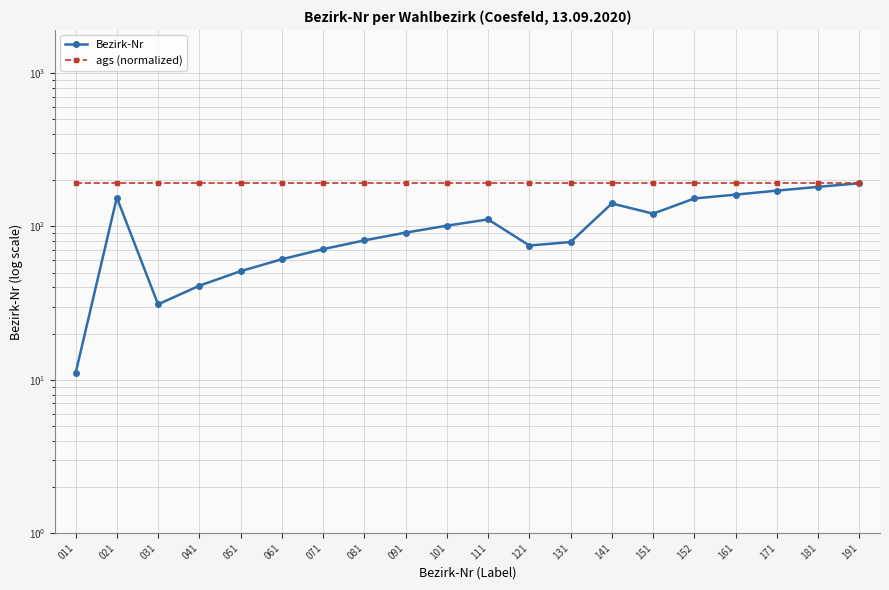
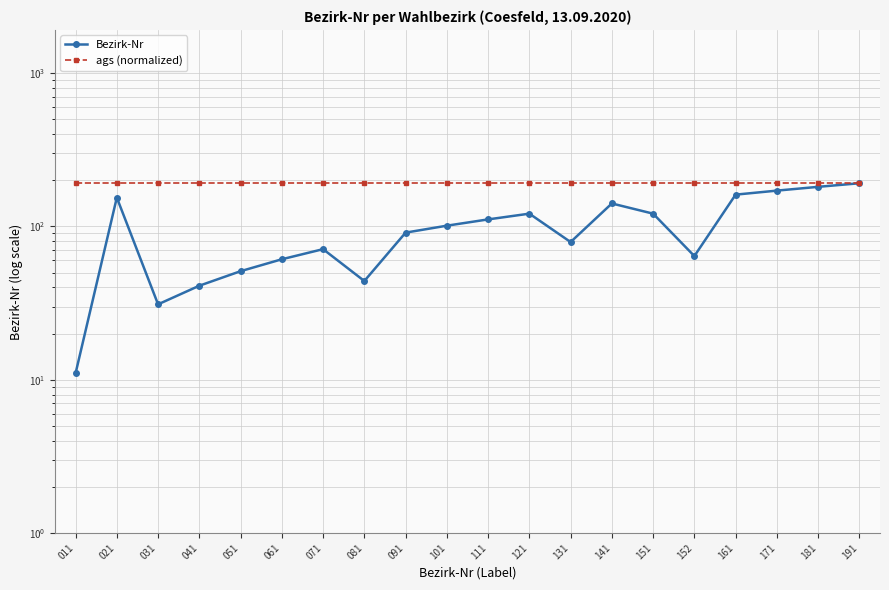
  {
    "Bezirk-Nr": {
      "011": 11,
      "021": 150,
      "031": 31,
      "041": 41,
      "051": 51,
      "061": 61,
      "071": 70,
-     "081": 80,
+     "081": 44,
      "091": 90,
      "101": 100,
      "111": 110,
-     "121": 80,
+     "121": 120,
      "131": 80,
      "141": 140,
      "151": 120,
-     "152": 150,
+     "152": 64,
      "161": 160,
      "171": 170,
      "181": 180
    },
    "ags (normalized)": {
      "011": 190,
      "021": 190,
      "031": 190,
      "041": 190,
      "051": 190,
      "061": 190,
      "071": 190,
      "081": 190,
      "091": 190,
      "101": 190,
      "111": 190,
      "121": 190,
      "131": 190,
      "141": 190,
      "151": 190,
      "152": 190,
      "161": 190,
      "171": 190,
      "181": 190
    }
  }
